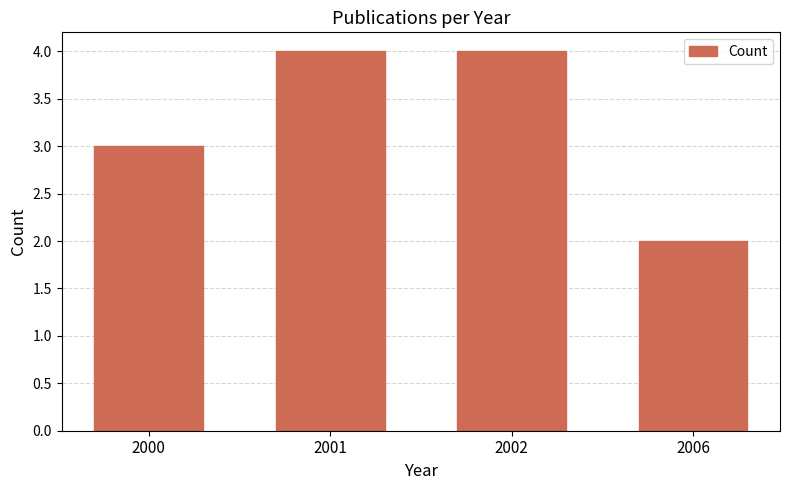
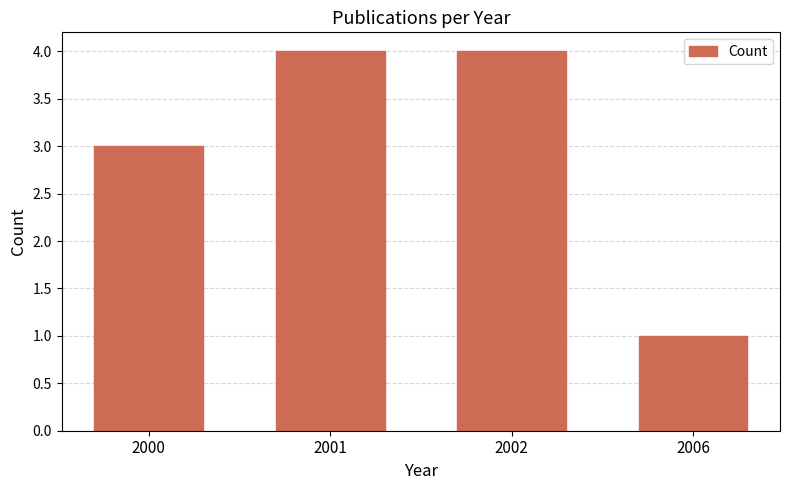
  {
    "2000": 3,
    "2001": 4,
    "2002": 4,
-   "2006": 2
+   "2006": 1
  }
